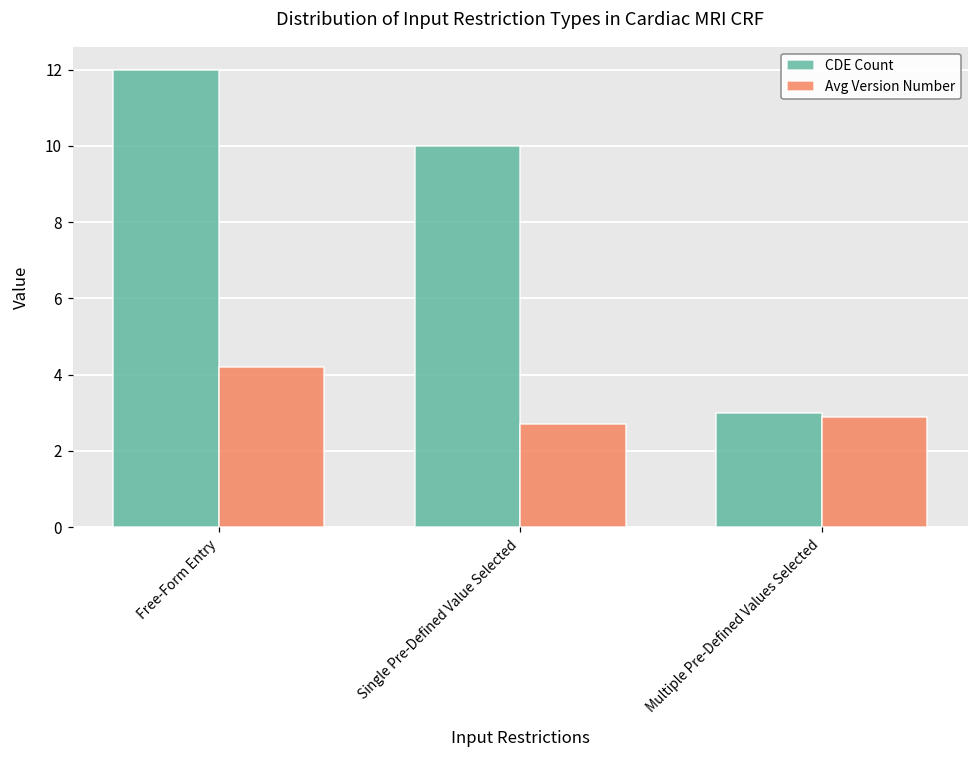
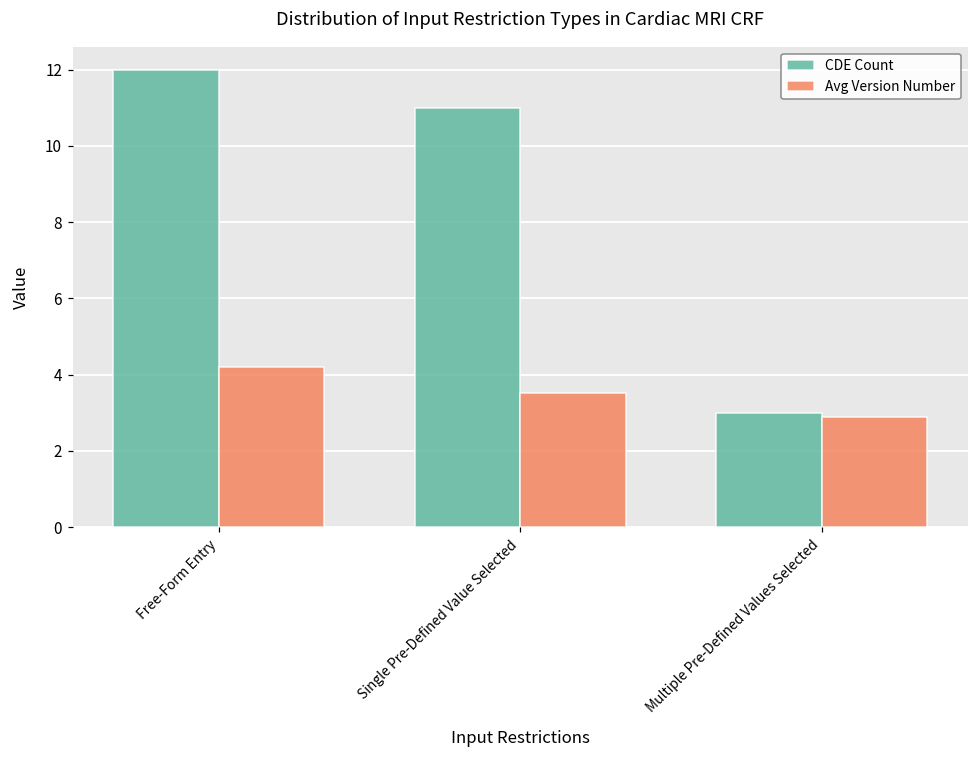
  {
    "CDE Count": {
      "Free-Form Entry": 12,
-     "Single Pre-Defined Value Selected": 10,
+     "Single Pre-Defined Value Selected": 11,
      "Multiple Pre-Defined Values Selected": 3
    },
    "Avg Version Number": {
      "Free-Form Entry": 4.2,
-     "Single Pre-Defined Value Selected": 2.7,
+     "Single Pre-Defined Value Selected": 3.5,
      "Multiple Pre-Defined Values Selected": 2.9
    }
  }
